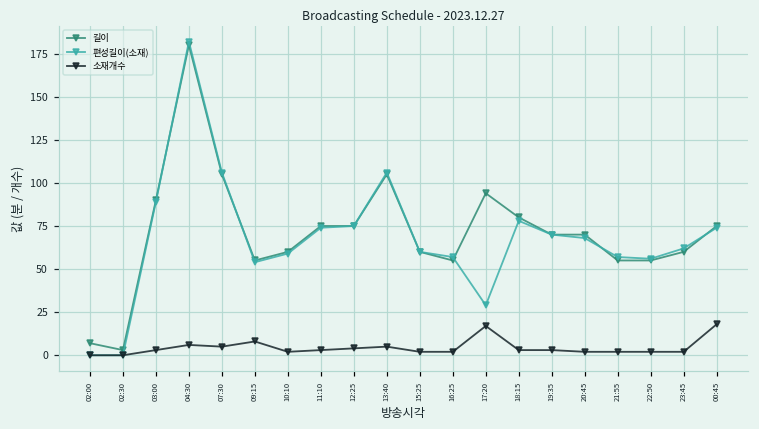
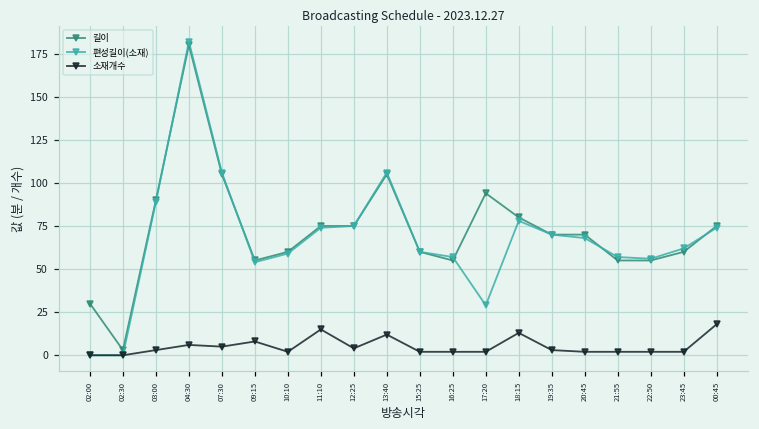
  {
    "길이": {
-     "02:00": 7,
+     "02:00": 30,
      "02:30": 3,
      "04:30": 180,
      "16:25": 55,
      "17:20": 94,
      "18:15": 80,
      "20:45": 70,
      "21:55": 55,
      "23:45": 60
    },
    "편성길이(소재)": {
      "04:30": 182,
      "16:25": 57,
      "17:20": 29,
      "18:15": 78,
      "20:45": 68,
      "21:55": 57,
      "23:45": 62
    },
    "소재개수": {
      "03:00": 3,
      "04:30": 6,
      "07:30": 5,
      "09:15": 8,
      "10:10": 2,
-     "11:10": 3,
+     "11:10": 15,
      "12:25": 4,
-     "13:40": 5,
+     "13:40": 12,
      "15:25": 2,
      "16:25": 2,
-     "17:20": 17,
-     "18:15": 3,
+     "17:20": 2,
+     "18:15": 13,
      "19:35": 3,
      "20:45": 2,
      "21:55": 2,
      "22:50": 2,
      "23:45": 2,
      "00:45": 18
    }
  }
